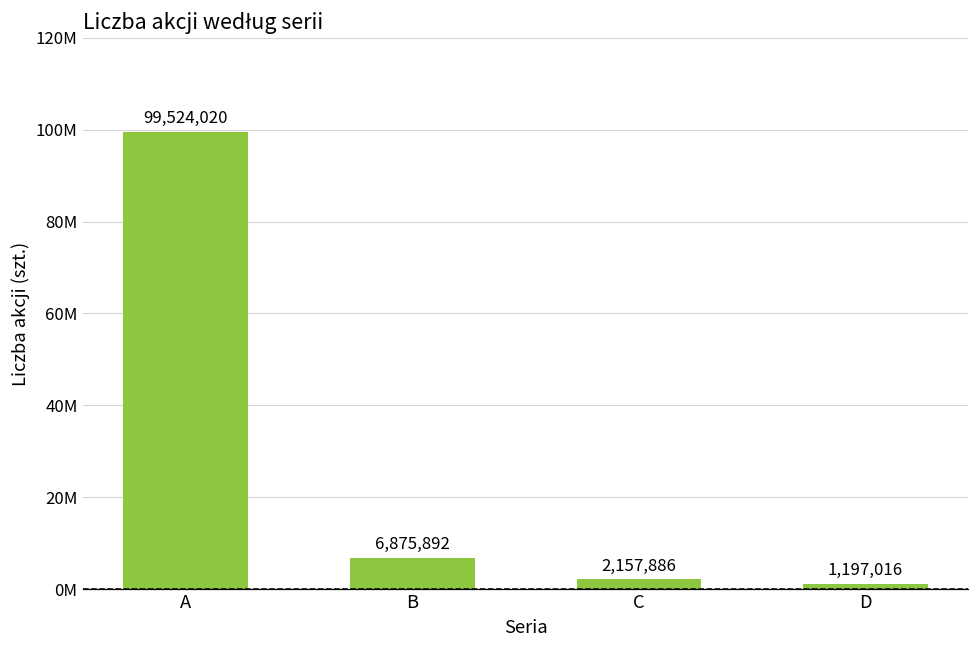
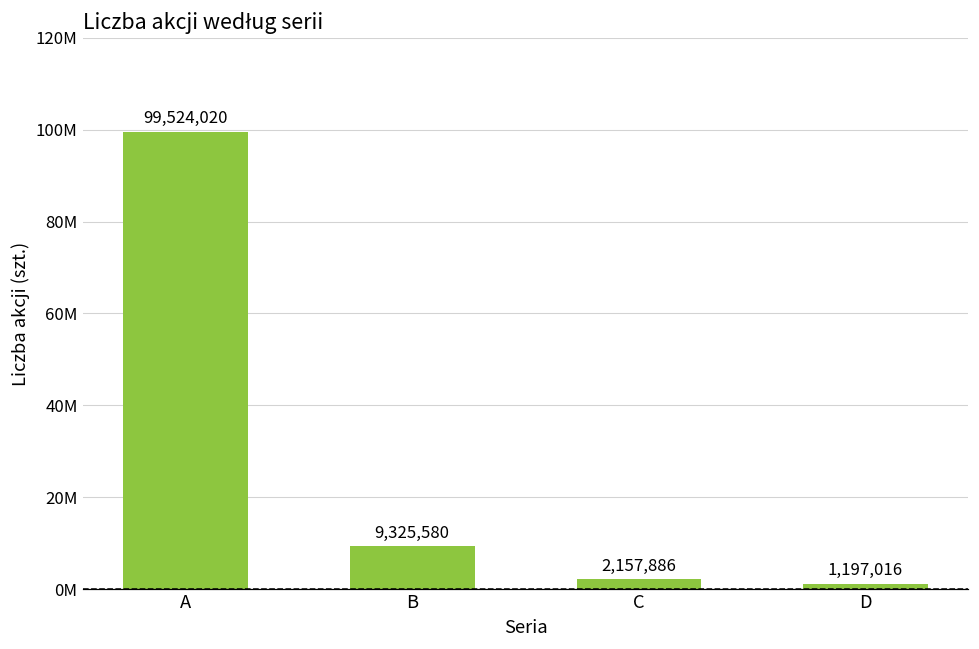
  {
    "A": "99,524,020",
-   "B": "6,875,892",
+   "B": "9,325,580",
    "C": "2,157,886",
    "D": "1,197,016"
  }
